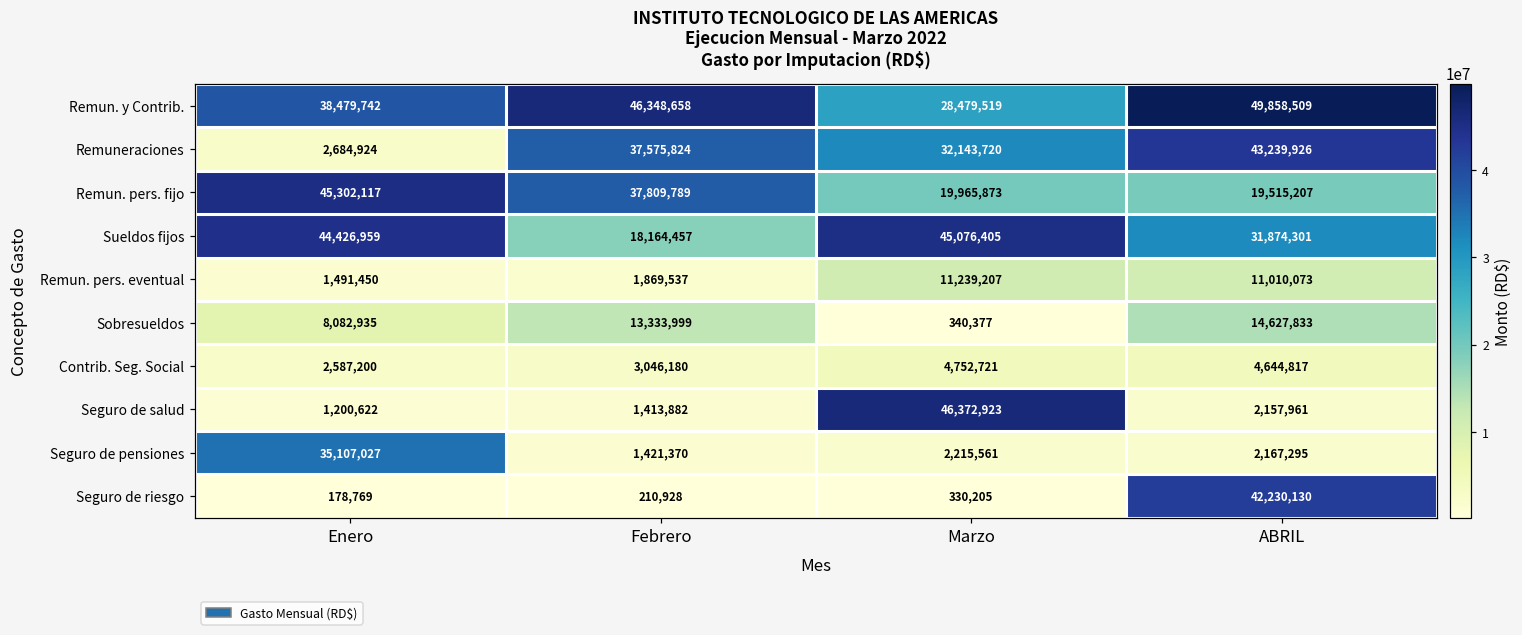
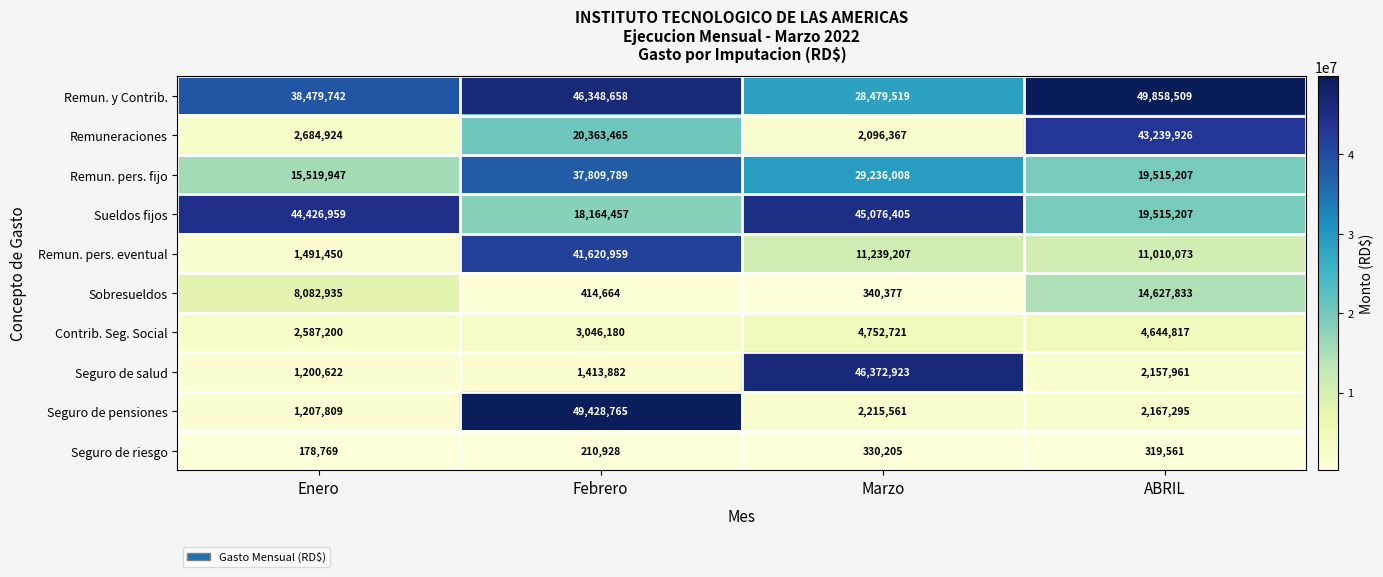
  {
    "Remun. y Contrib.": {
      "Enero": "38,479,742",
      "Febrero": "46,348,658",
      "Marzo": "28,479,519",
      "ABRIL": "49,858,509"
    },
    "Remuneraciones": {
      "Enero": "2,684,924",
-     "Febrero": "37,575,824",
-     "Marzo": "32,143,720",
+     "Febrero": "20,363,465",
+     "Marzo": "2,096,367",
      "ABRIL": "43,239,926"
    },
    "Remun. pers. fijo": {
-     "Enero": "45,302,117",
+     "Enero": "15,519,947",
      "Febrero": "37,809,789",
-     "Marzo": "19,965,873",
+     "Marzo": "29,236,008",
      "ABRIL": "19,515,207"
    },
    "Sueldos fijos": {
      "Enero": "44,426,959",
      "Febrero": "18,164,457",
      "Marzo": "45,076,405",
-     "ABRIL": "31,874,301"
+     "ABRIL": "19,515,207"
    },
    "Remun. pers. eventual": {
      "Enero": "1,491,450",
-     "Febrero": "1,869,537",
+     "Febrero": "41,620,959",
      "Marzo": "11,239,207",
      "ABRIL": "11,010,073"
    },
    "Sobresueldos": {
      "Enero": "8,082,935",
-     "Febrero": "13,333,999",
+     "Febrero": "414,664",
      "Marzo": "340,377",
      "ABRIL": "14,627,833"
    },
    "Contrib. Seg. Social": {
      "Enero": "2,587,200",
      "Febrero": "3,046,180",
      "Marzo": "4,752,721",
      "ABRIL": "4,644,817"
    },
    "Seguro de salud": {
      "Enero": "1,200,622",
      "Febrero": "1,413,882",
      "Marzo": "46,372,923",
      "ABRIL": "2,157,961"
    },
    "Seguro de pensiones": {
-     "Enero": "35,107,027",
-     "Febrero": "1,421,370",
+     "Enero": "1,207,809",
+     "Febrero": "49,428,765",
      "Marzo": "2,215,561",
      "ABRIL": "2,167,295"
    },
    "Seguro de riesgo": {
      "Enero": "178,769",
      "Febrero": "210,928",
      "Marzo": "330,205",
-     "ABRIL": "42,230,130"
+     "ABRIL": "319,561"
    }
  }
